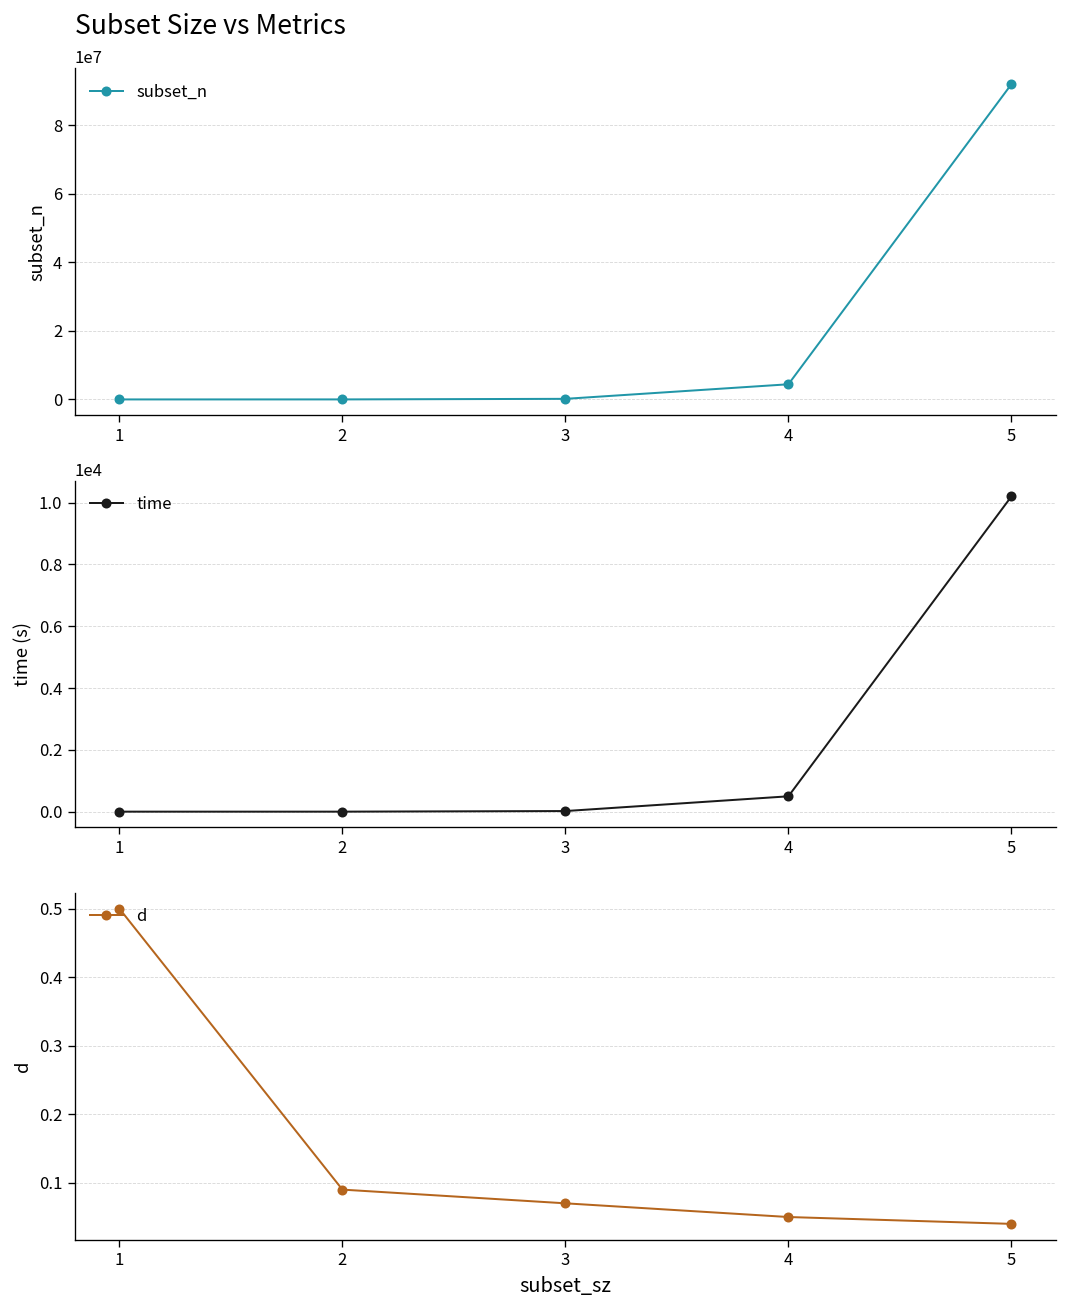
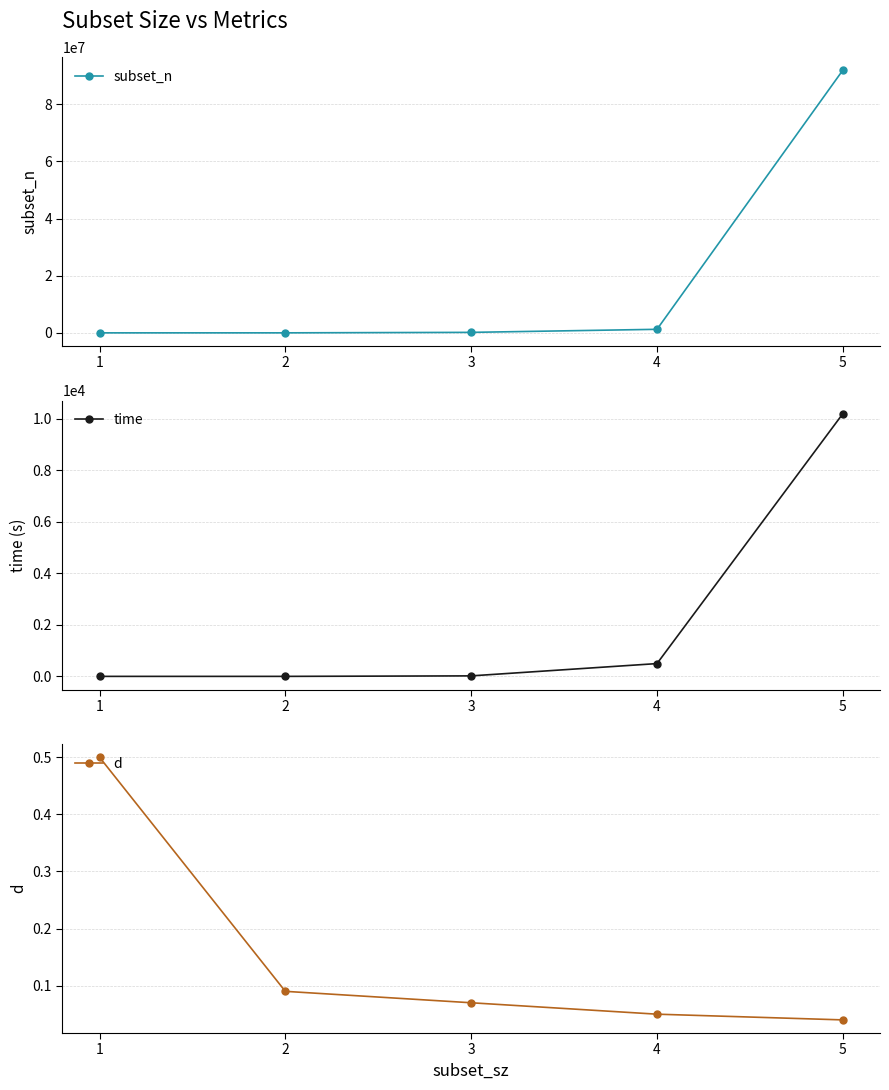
  {
    "Subset Size vs Metrics": {
      "1": 0,
      "2": 0,
      "3": 0,
-     "4": 4000000,
+     "4": 1000000,
      "5": 92000000
    }
  }
